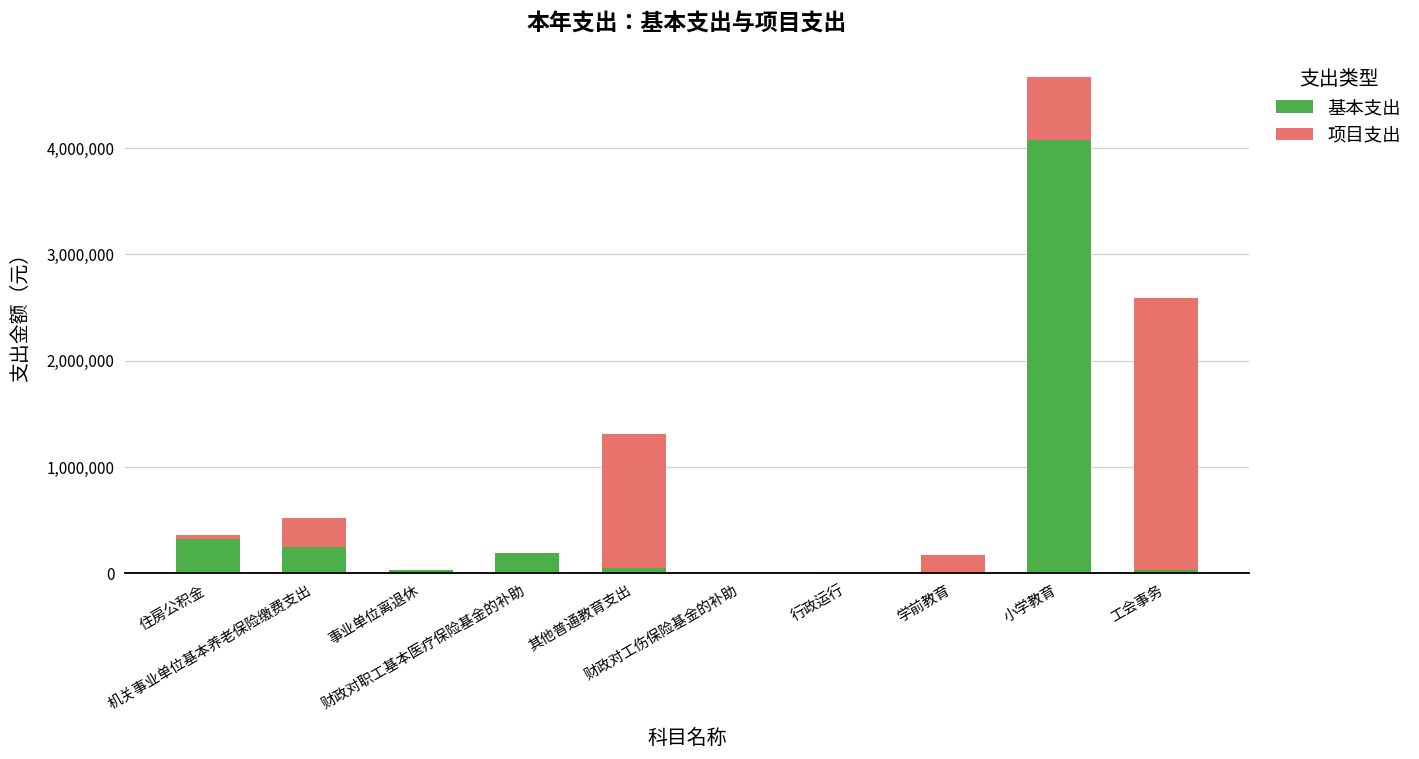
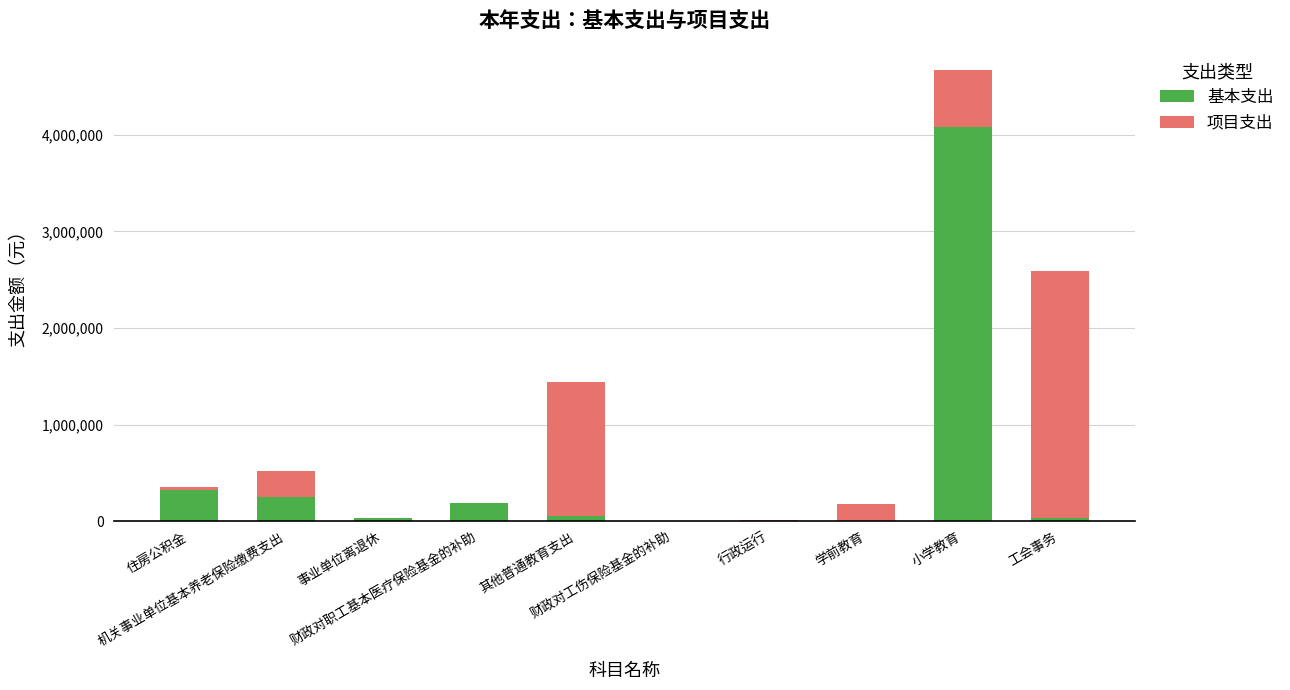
  {
    "基本支出": {
      "住房公积金": "300,000",
      "机关事业单位基本养老保险缴费支出": "300,000",
      "事业单位离退休": "0",
      "财政对职工基本医疗保险基金的补助": "200,000",
      "其他普通教育支出": "100,000",
      "行政运行": "0",
      "学前教育": "0",
      "小学教育": "4,100,000",
      "工会事务": "0"
    },
    "项目支出": {
      "住房公积金": "0",
      "机关事业单位基本养老保险缴费支出": "300,000",
      "事业单位离退休": "0",
      "财政对职工基本医疗保险基金的补助": "0",
-     "其他普通教育支出": "1,300,000",
+     "其他普通教育支出": "1,400,000",
      "财政对工伤保险基金的补助": "0",
      "学前教育": "200,000",
      "小学教育": "600,000",
      "工会事务": "2,600,000"
    }
  }
